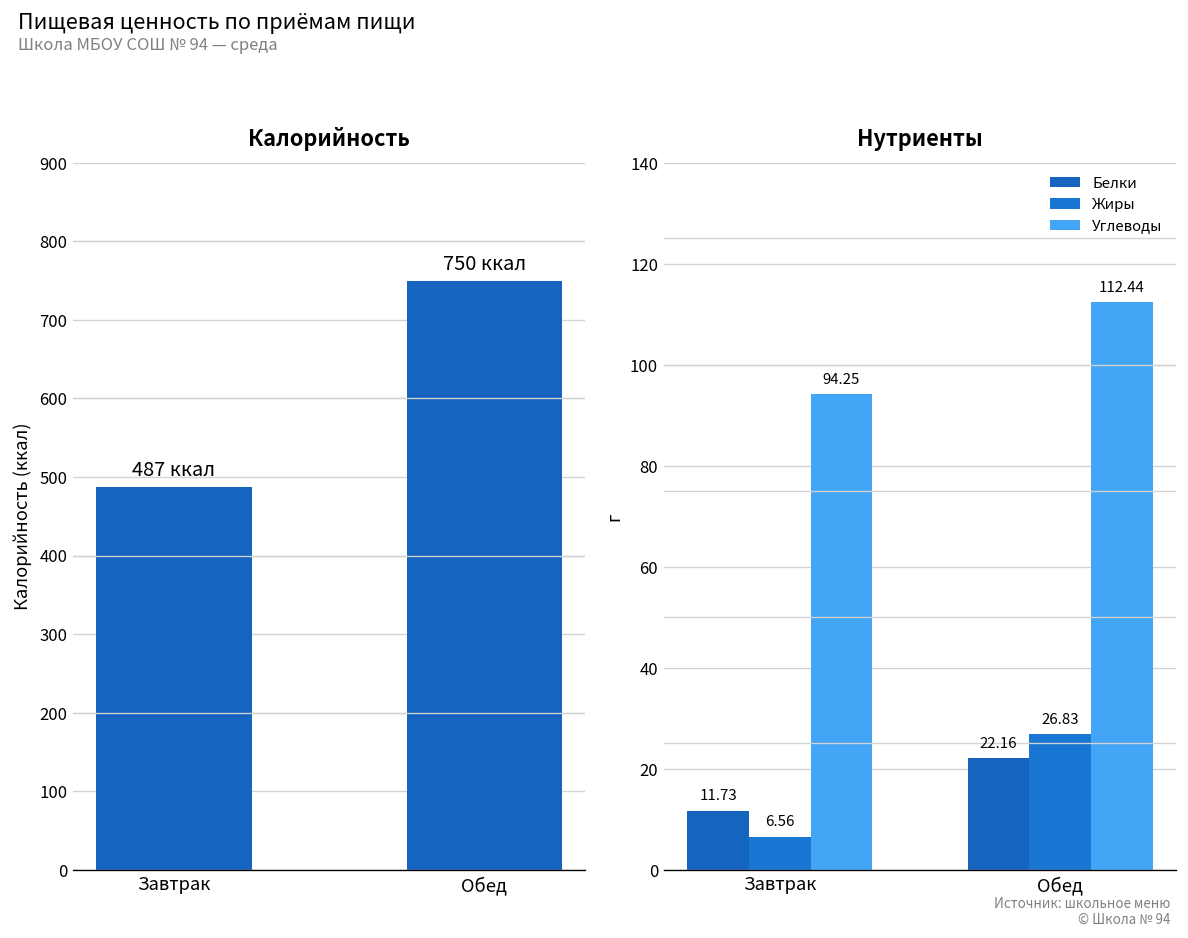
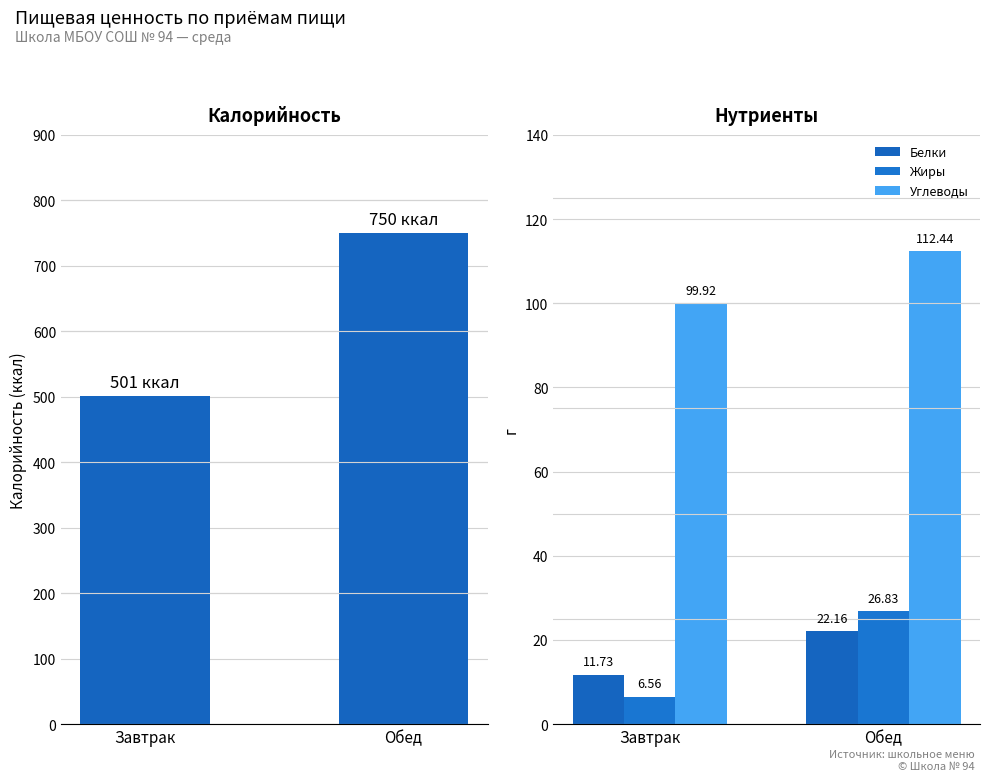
  {
    "Калорийность": {
-     "Завтрак": 487,
+     "Завтрак": 501,
      "Обед": 750
    },
    "Нутриенты": {
      "Углеводы": {
-       "Завтрак": 94.25,
+       "Завтрак": 99.92,
        "Обед": 112.44
      }
    }
  }
